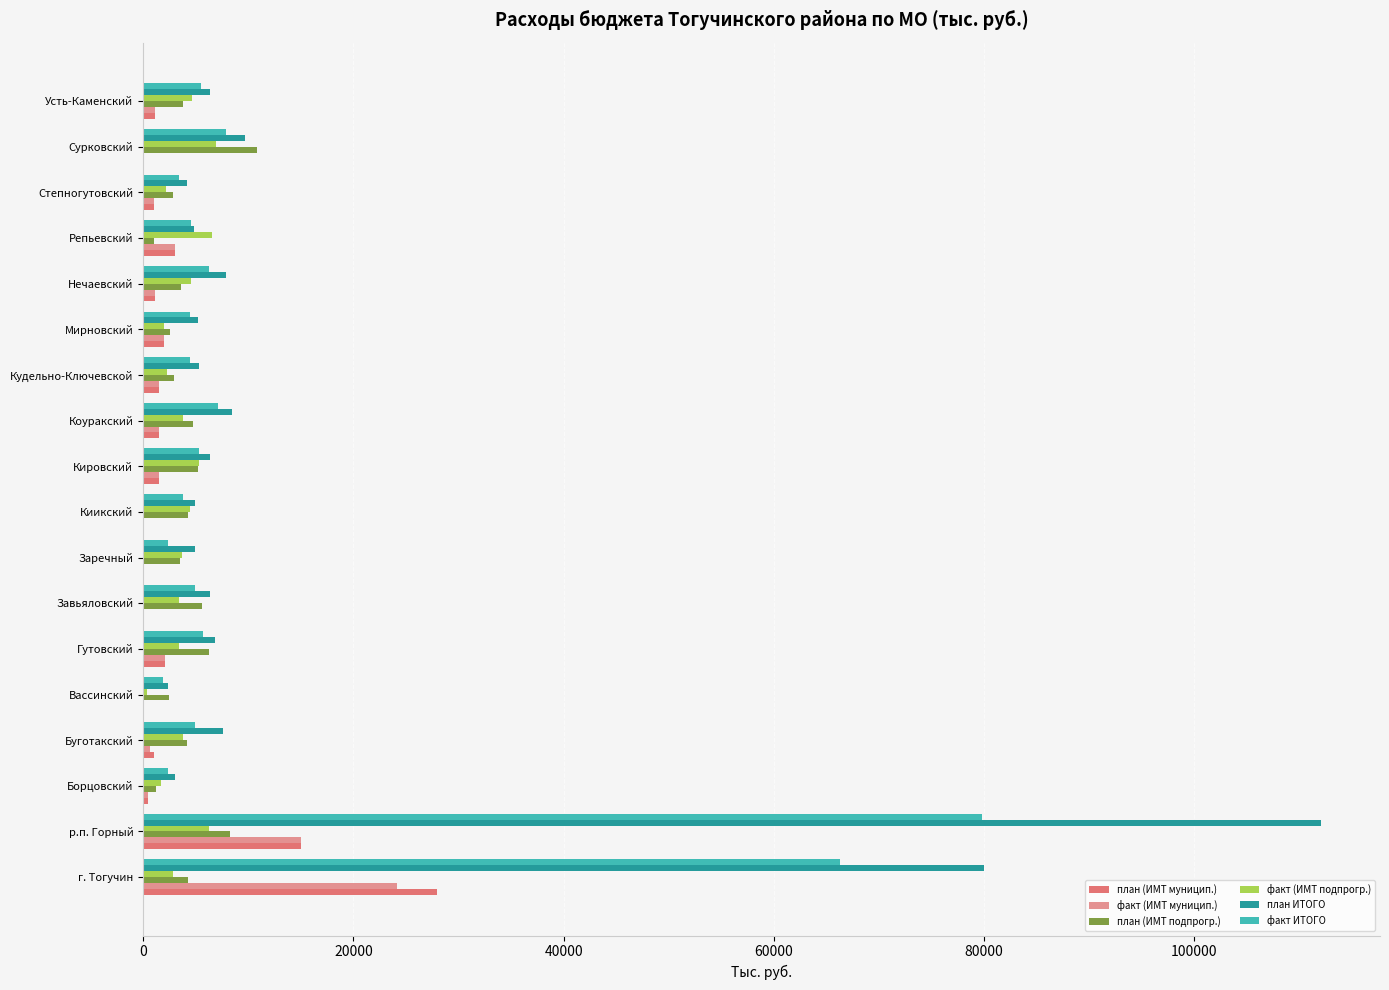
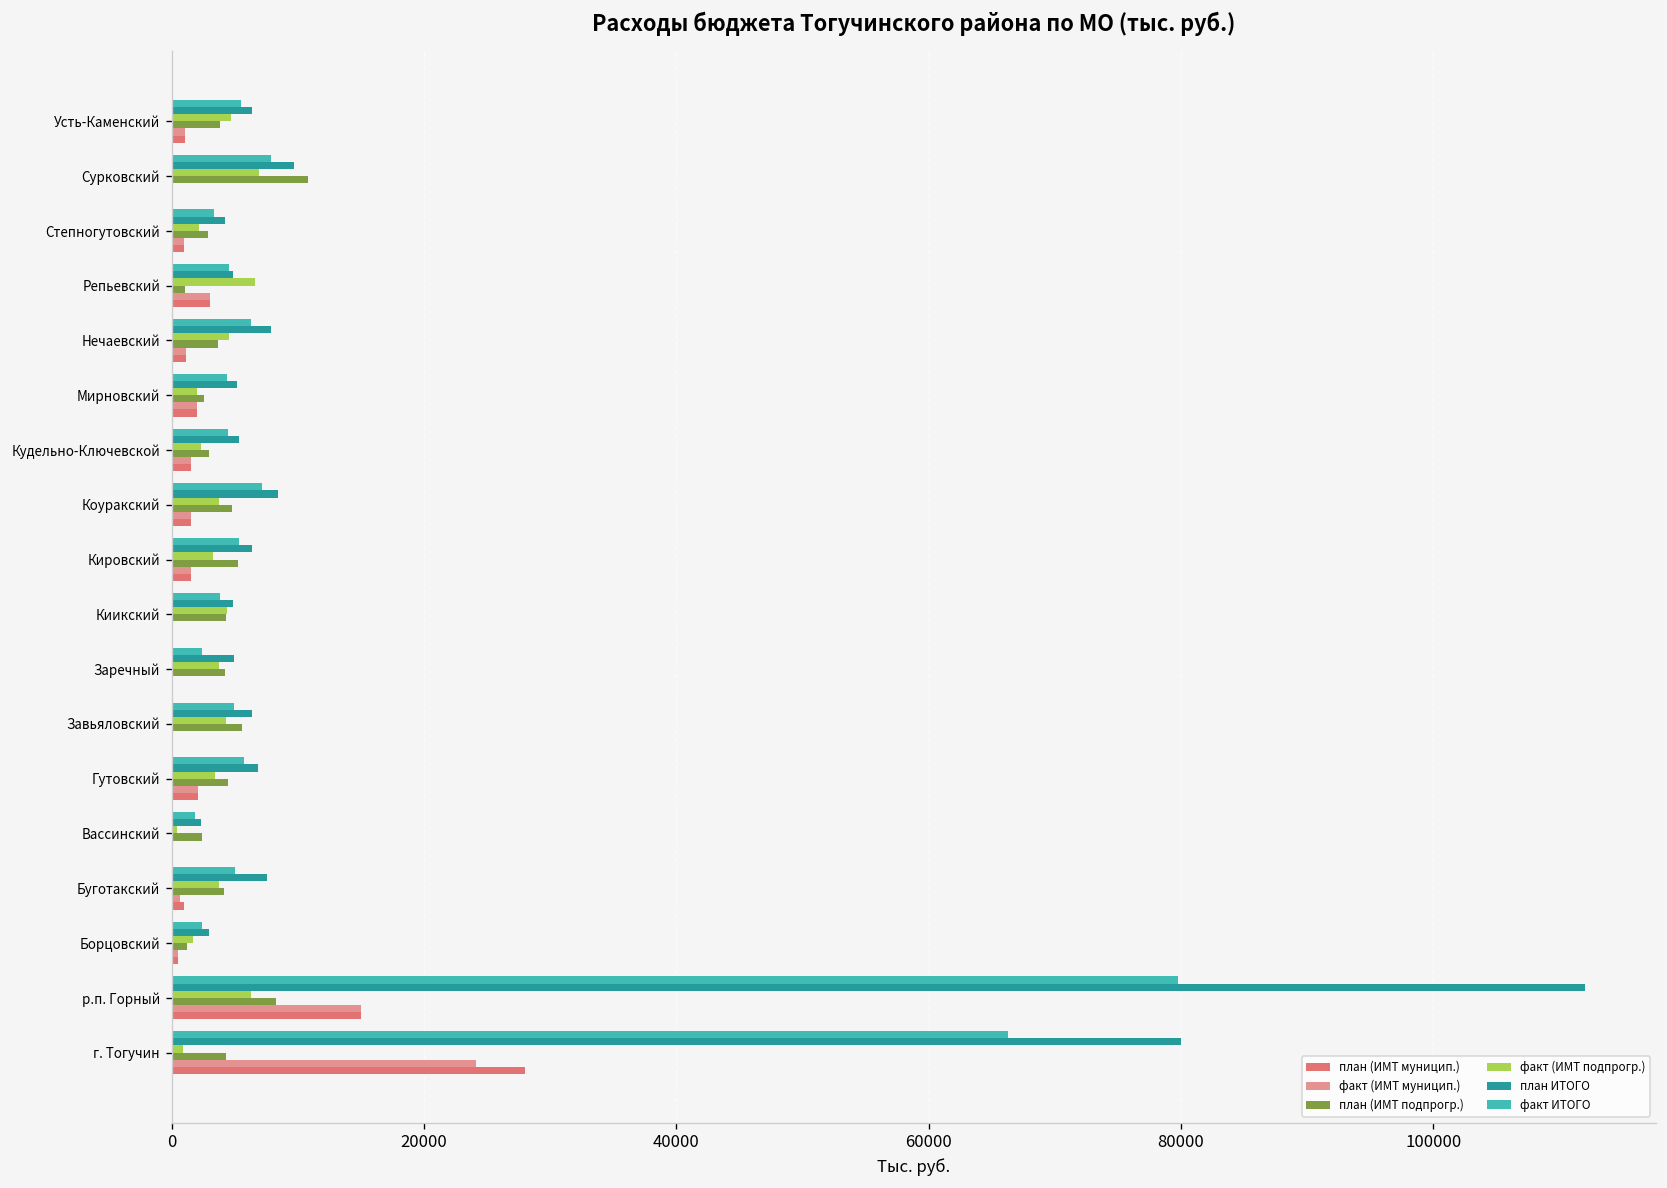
  {
    "план (ИМТ подпрогр.)": {
      "Усть-Каменский": 3800,
      "Сурковский": 10800,
      "Степногутовский": 2900,
      "Репьевский": 1000,
      "Нечаевский": 3600,
      "Мирновский": 2600,
      "Кудельно-Ключевской": 2900,
      "Коуракский": 4800,
      "Кировский": 5200,
      "Киикский": 4300,
-     "Заречный": 3500,
+     "Заречный": 4200,
      "Завьяловский": 5600,
-     "Гутовский": 6300,
+     "Гутовский": 4500,
      "Вассинский": 2400,
      "Буготакский": 4200,
      "Борцовский": 1200,
      "р.п. Горный": 8300,
      "г. Тогучин": 4300
    },
    "факт (ИМТ подпрогр.)": {
      "Усть-Каменский": 4700,
      "Сурковский": 6900,
      "Степногутовский": 2200,
      "Репьевский": 6600,
      "Нечаевский": 4600,
      "Мирновский": 2000,
      "Кудельно-Ключевской": 2300,
      "Коуракский": 3800,
-     "Кировский": 5300,
+     "Кировский": 3300,
      "Киикский": 4400,
      "Заречный": 3700,
-     "Завьяловский": 3400,
+     "Завьяловский": 4300,
      "Гутовский": 3400,
      "Вассинский": 400,
      "Буготакский": 3800,
      "Борцовский": 1700,
      "р.п. Горный": 6200,
-     "г. Тогучин": 2900
+     "г. Тогучин": 900
    }
  }
